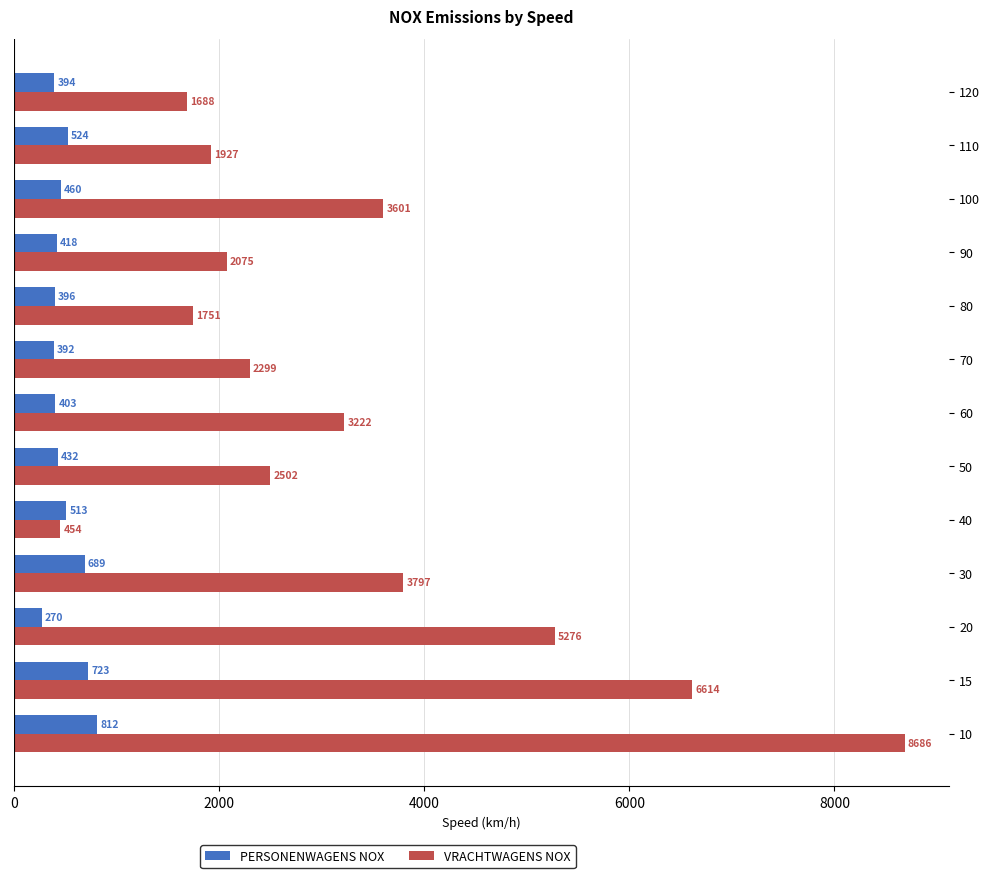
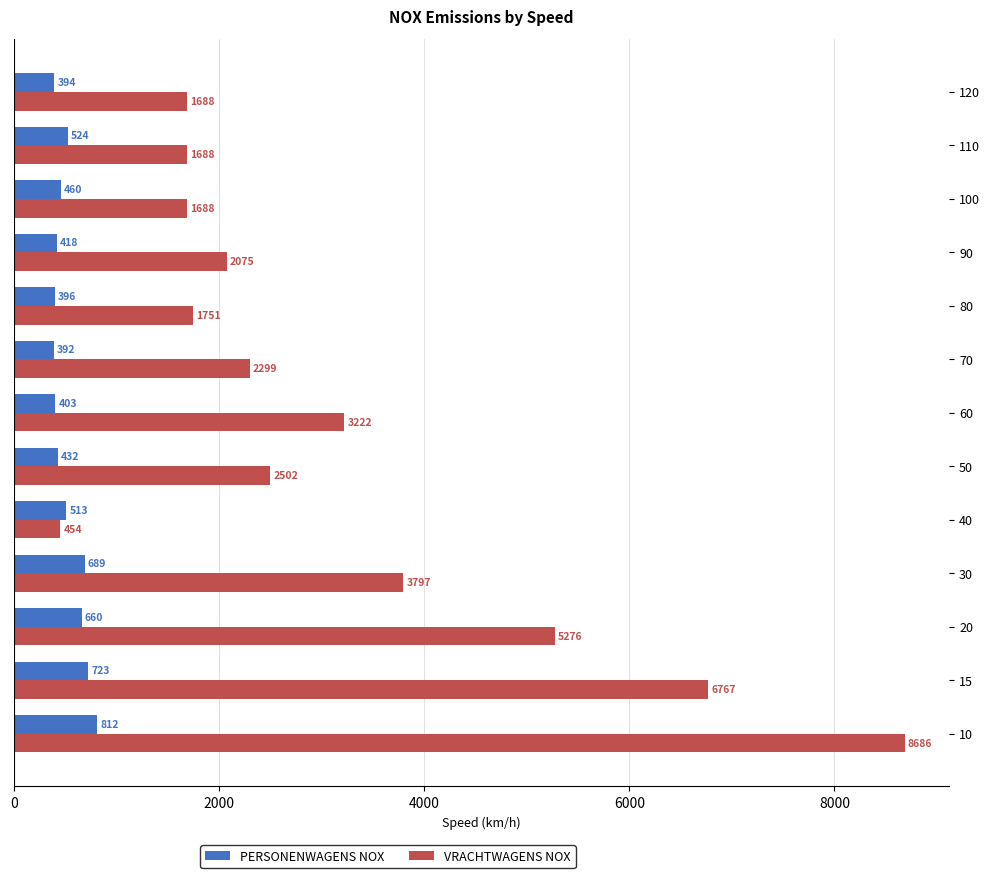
  {
    "PERSONENWAGENS NOX": {
      "120": 394,
      "110": 524,
      "100": 460,
      "90": 418,
      "80": 396,
      "70": 392,
      "60": 403,
      "50": 432,
      "40": 513,
      "30": 689,
-     "20": 270,
+     "20": 660,
      "15": 723,
      "10": 812
    },
    "VRACHTWAGENS NOX": {
      "120": 1688,
-     "110": 1927,
-     "100": 3601,
+     "110": 1688,
+     "100": 1688,
      "90": 2075,
      "80": 1751,
      "70": 2299,
      "60": 3222,
      "50": 2502,
      "40": 454,
      "30": 3797,
      "20": 5276,
-     "15": 6614,
+     "15": 6767,
      "10": 8686
    }
  }
